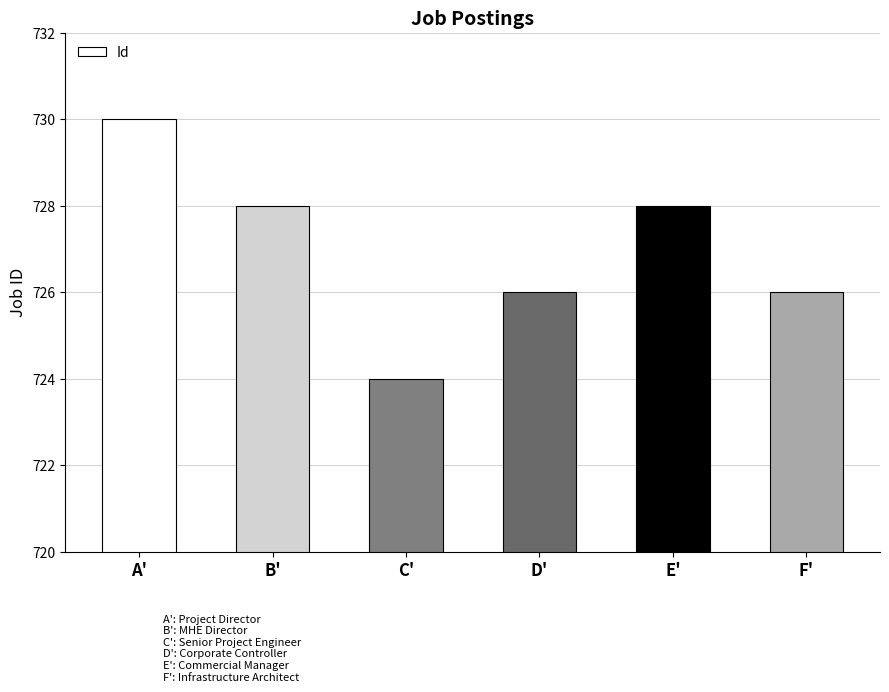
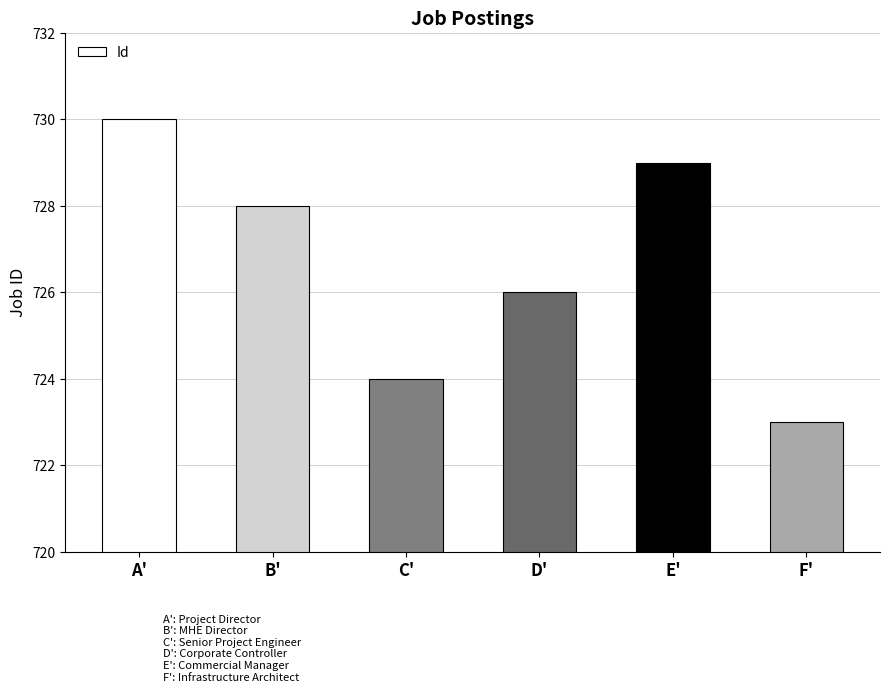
  {
    "A'": 730,
    "B'": 728,
    "C'": 724,
    "D'": 726,
-   "E'": 728,
-   "F'": 726
+   "E'": 729,
+   "F'": 723
  }
